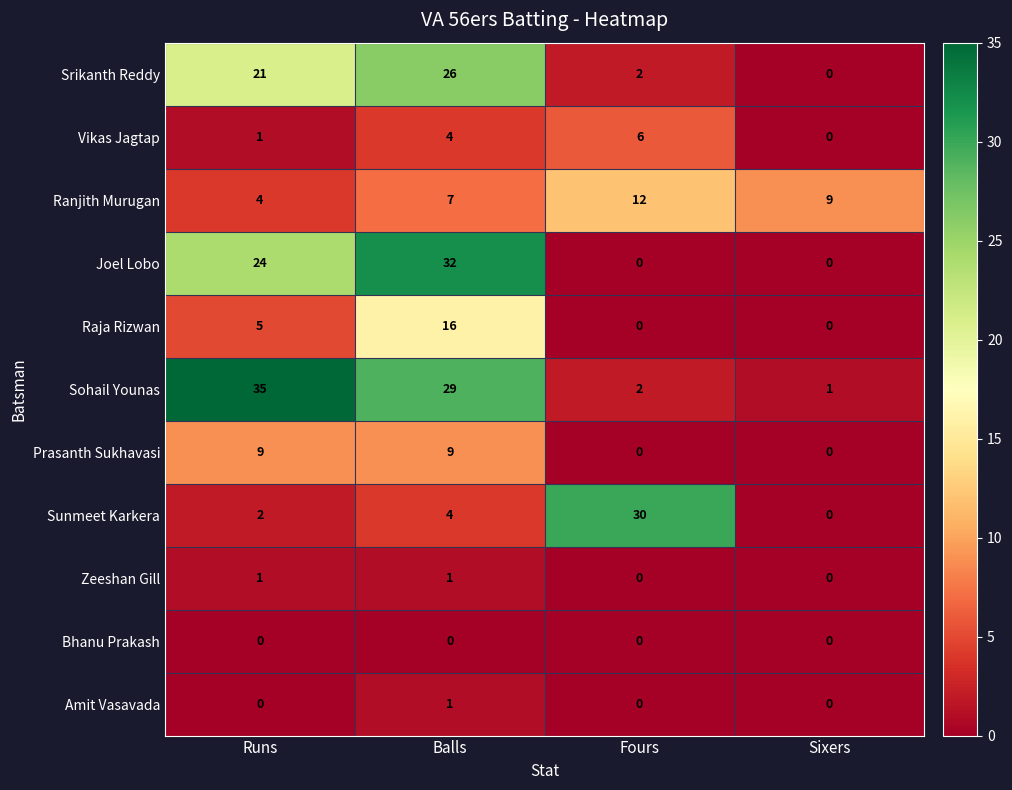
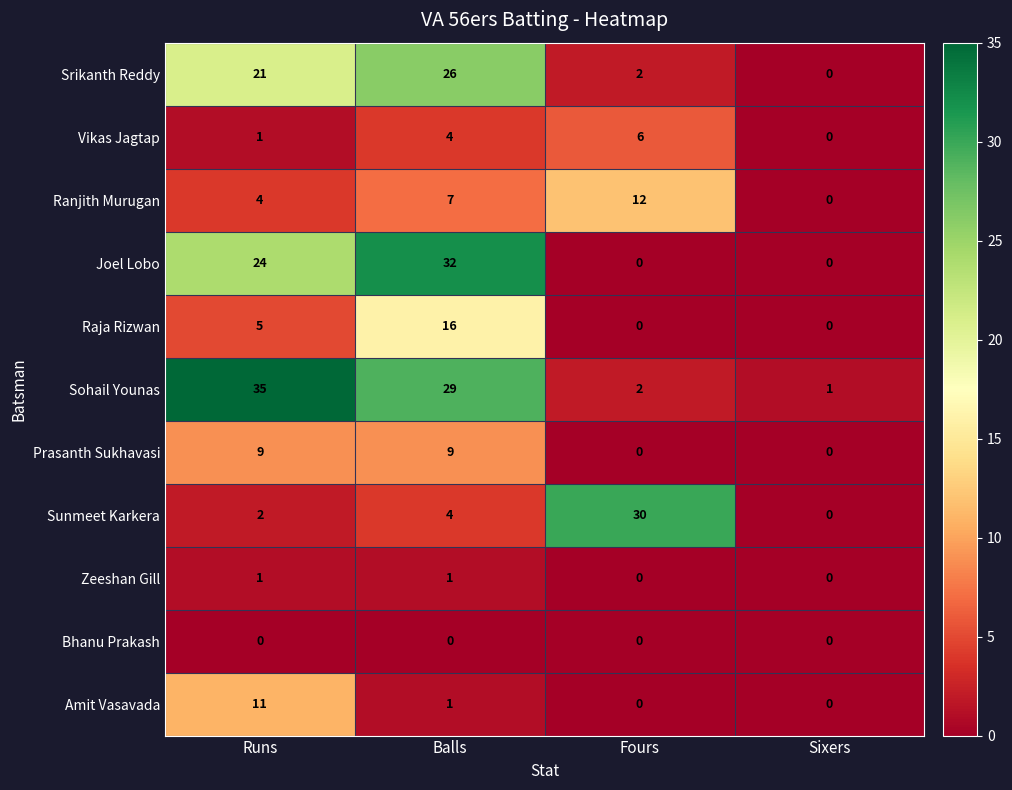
  {
    "Srikanth Reddy": {
      "Runs": 21,
      "Balls": 26,
      "Fours": 2,
      "Sixers": 0
    },
    "Vikas Jagtap": {
      "Runs": 1,
      "Balls": 4,
      "Fours": 6,
      "Sixers": 0
    },
    "Ranjith Murugan": {
      "Runs": 4,
      "Balls": 7,
      "Fours": 12,
-     "Sixers": 9
+     "Sixers": 0
    },
    "Joel Lobo": {
      "Runs": 24,
      "Balls": 32,
      "Fours": 0,
      "Sixers": 0
    },
    "Raja Rizwan": {
      "Runs": 5,
      "Balls": 16,
      "Fours": 0,
      "Sixers": 0
    },
    "Sohail Younas": {
      "Runs": 35,
      "Balls": 29,
      "Fours": 2,
      "Sixers": 1
    },
    "Prasanth Sukhavasi": {
      "Runs": 9,
      "Balls": 9,
      "Fours": 0,
      "Sixers": 0
    },
    "Sunmeet Karkera": {
      "Runs": 2,
      "Balls": 4,
      "Fours": 30,
      "Sixers": 0
    },
    "Zeeshan Gill": {
      "Runs": 1,
      "Balls": 1,
      "Fours": 0,
      "Sixers": 0
    },
    "Bhanu Prakash": {
      "Runs": 0,
      "Balls": 0,
      "Fours": 0,
      "Sixers": 0
    },
    "Amit Vasavada": {
-     "Runs": 0,
+     "Runs": 11,
      "Balls": 1,
      "Fours": 0,
      "Sixers": 0
    }
  }
